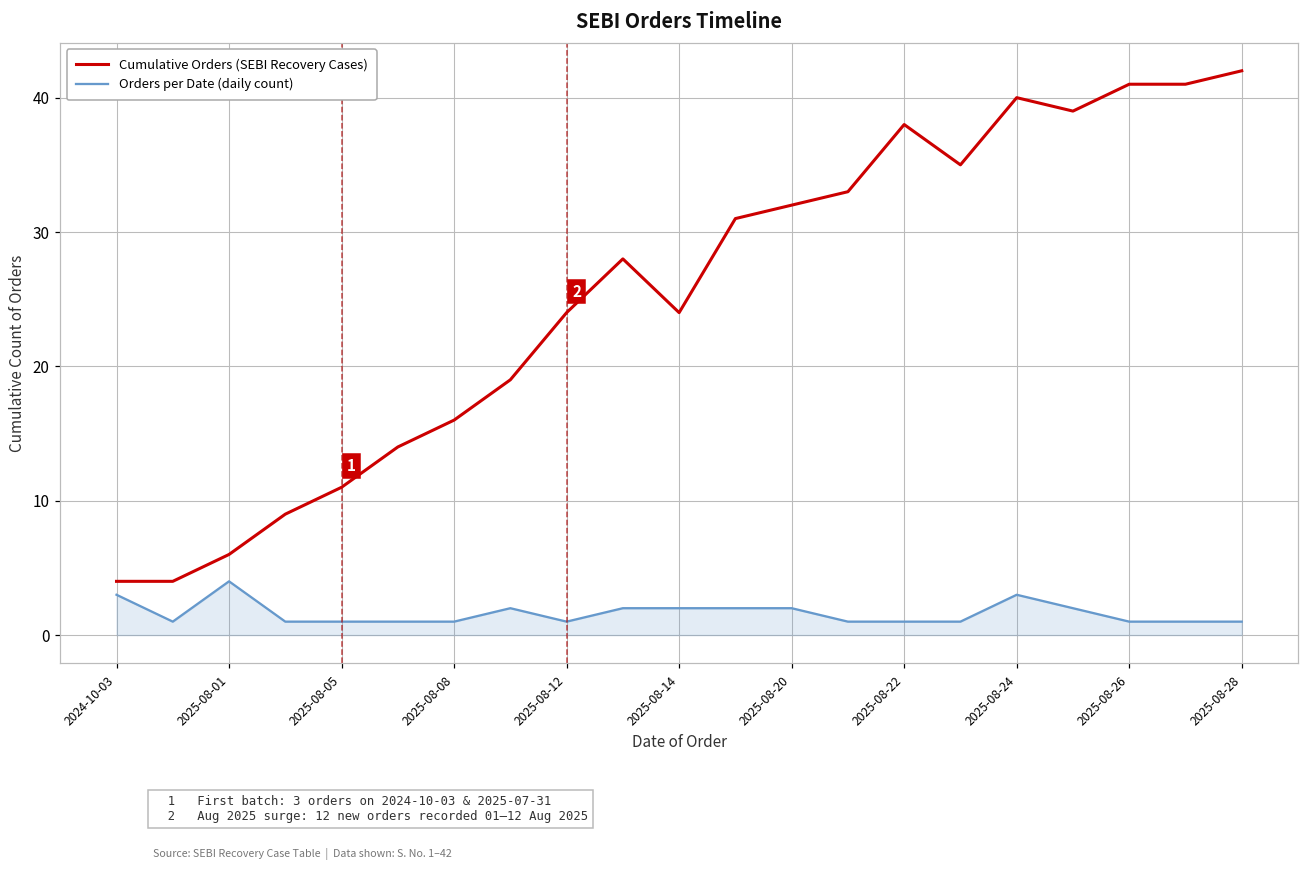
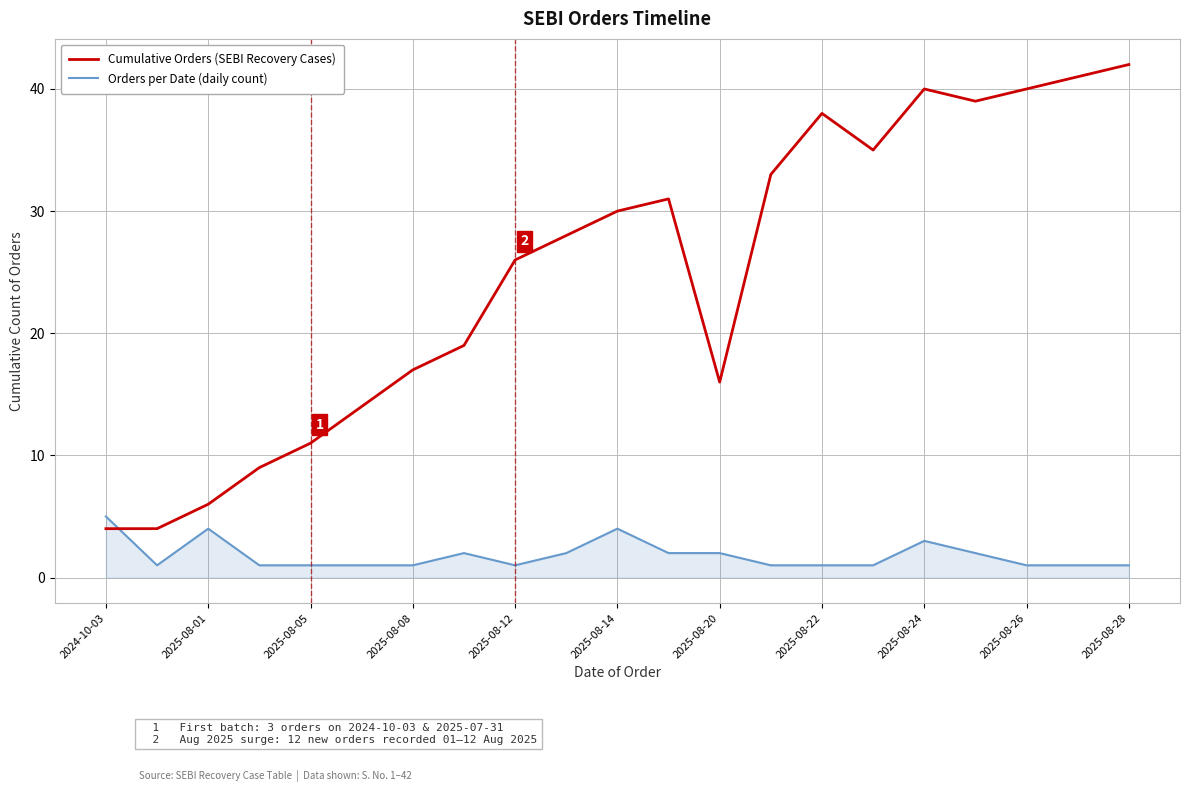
  {
    "Cumulative Orders (SEBI Recovery Cases)": {
      "2024-10-03": 4,
      "2025-08-01": 6,
-     "2025-08-08": 16,
-     "2025-08-12": 24,
-     "2025-08-14": 24,
-     "2025-08-20": 32,
+     "2025-08-08": 17,
+     "2025-08-12": 26,
+     "2025-08-14": 30,
+     "2025-08-20": 16,
      "2025-08-22": 38,
      "2025-08-24": 40,
-     "2025-08-26": 41,
+     "2025-08-26": 40,
      "2025-08-28": 42
    },
    "Orders per Date (daily count)": {
-     "2024-10-03": 3,
+     "2024-10-03": 5,
      "2025-08-01": 4,
      "2025-08-05": 1,
      "2025-08-08": 1,
      "2025-08-12": 1,
-     "2025-08-14": 2,
+     "2025-08-14": 4,
      "2025-08-20": 2,
      "2025-08-22": 1,
      "2025-08-24": 3,
      "2025-08-26": 1,
      "2025-08-28": 1
    }
  }
